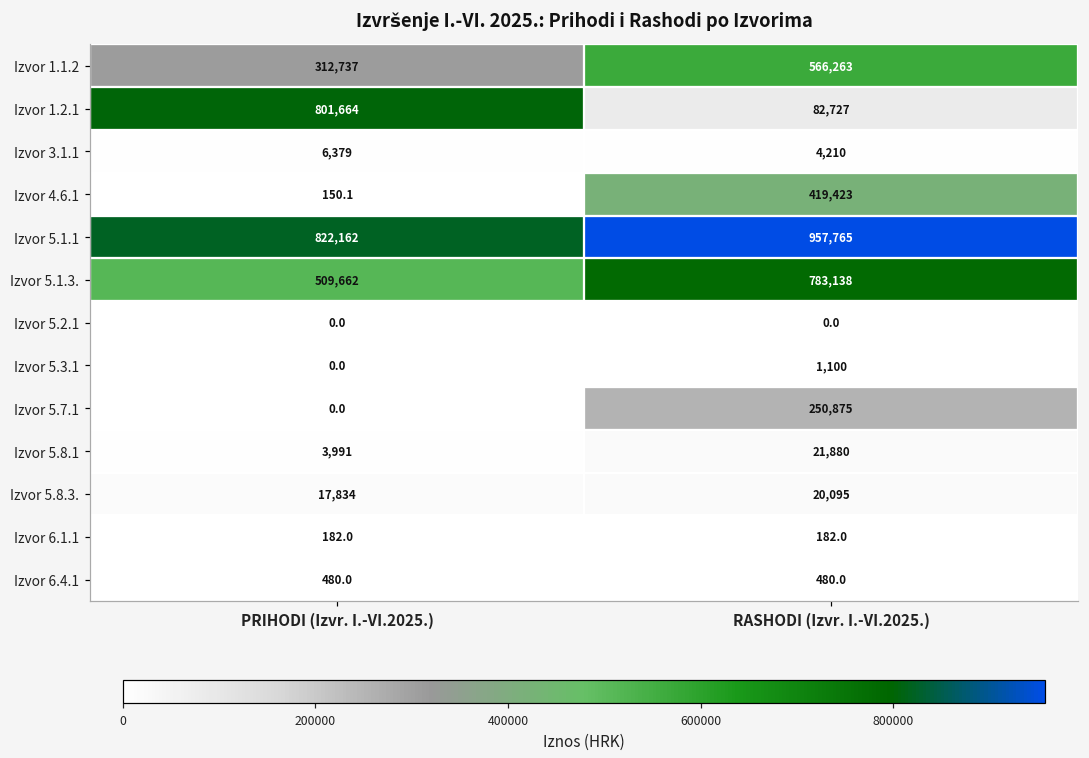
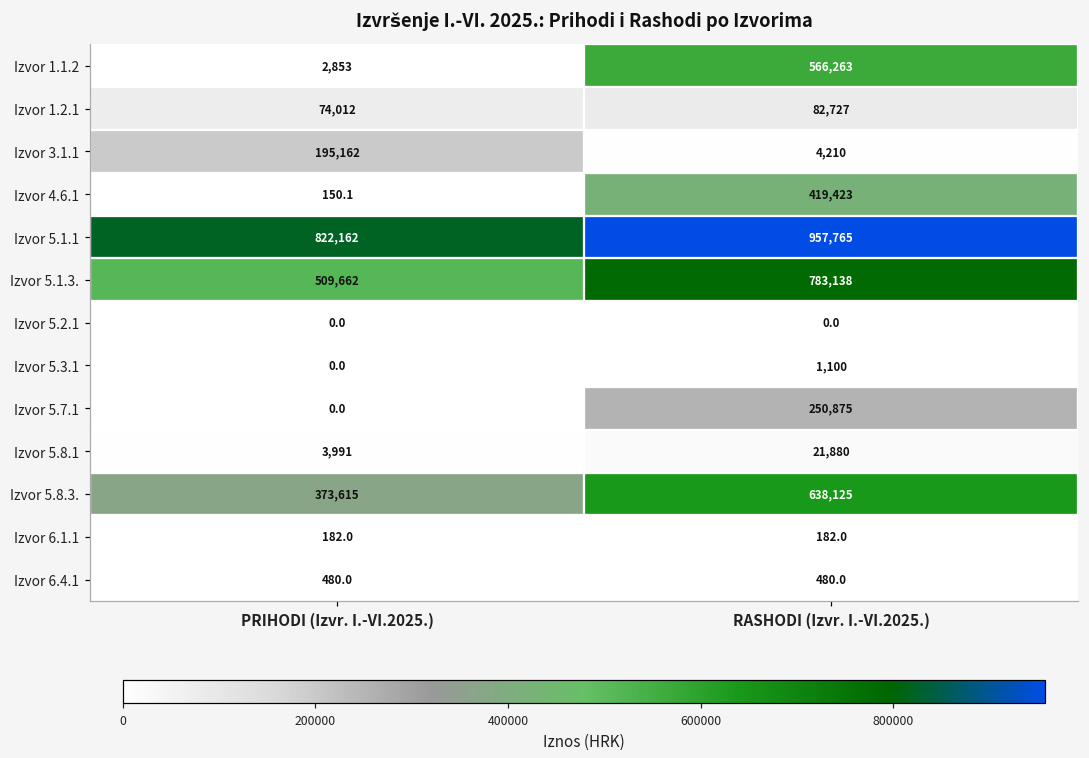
  {
    "Izvor 1.1.2": {
-     "PRIHODI (Izvr. I.-VI.2025.)": "312,737",
+     "PRIHODI (Izvr. I.-VI.2025.)": "2,853",
      "RASHODI (Izvr. I.-VI.2025.)": "566,263"
    },
    "Izvor 1.2.1": {
-     "PRIHODI (Izvr. I.-VI.2025.)": "801,664",
+     "PRIHODI (Izvr. I.-VI.2025.)": "74,012",
      "RASHODI (Izvr. I.-VI.2025.)": "82,727"
    },
    "Izvor 3.1.1": {
-     "PRIHODI (Izvr. I.-VI.2025.)": "6,379",
+     "PRIHODI (Izvr. I.-VI.2025.)": "195,162",
      "RASHODI (Izvr. I.-VI.2025.)": "4,210"
    },
    "Izvor 4.6.1": {
      "PRIHODI (Izvr. I.-VI.2025.)": "150.1",
      "RASHODI (Izvr. I.-VI.2025.)": "419,423"
    },
    "Izvor 5.1.1": {
      "PRIHODI (Izvr. I.-VI.2025.)": "822,162",
      "RASHODI (Izvr. I.-VI.2025.)": "957,765"
    },
    "Izvor 5.1.3.": {
      "PRIHODI (Izvr. I.-VI.2025.)": "509,662",
      "RASHODI (Izvr. I.-VI.2025.)": "783,138"
    },
    "Izvor 5.2.1": {
      "PRIHODI (Izvr. I.-VI.2025.)": "0.0",
      "RASHODI (Izvr. I.-VI.2025.)": "0.0"
    },
    "Izvor 5.3.1": {
      "PRIHODI (Izvr. I.-VI.2025.)": "0.0",
      "RASHODI (Izvr. I.-VI.2025.)": "1,100"
    },
    "Izvor 5.7.1": {
      "PRIHODI (Izvr. I.-VI.2025.)": "0.0",
      "RASHODI (Izvr. I.-VI.2025.)": "250,875"
    },
    "Izvor 5.8.1": {
      "PRIHODI (Izvr. I.-VI.2025.)": "3,991",
      "RASHODI (Izvr. I.-VI.2025.)": "21,880"
    },
    "Izvor 5.8.3.": {
-     "PRIHODI (Izvr. I.-VI.2025.)": "17,834",
-     "RASHODI (Izvr. I.-VI.2025.)": "20,095"
+     "PRIHODI (Izvr. I.-VI.2025.)": "373,615",
+     "RASHODI (Izvr. I.-VI.2025.)": "638,125"
    },
    "Izvor 6.1.1": {
      "PRIHODI (Izvr. I.-VI.2025.)": "182.0",
      "RASHODI (Izvr. I.-VI.2025.)": "182.0"
    },
    "Izvor 6.4.1": {
      "PRIHODI (Izvr. I.-VI.2025.)": "480.0",
      "RASHODI (Izvr. I.-VI.2025.)": "480.0"
    }
  }
